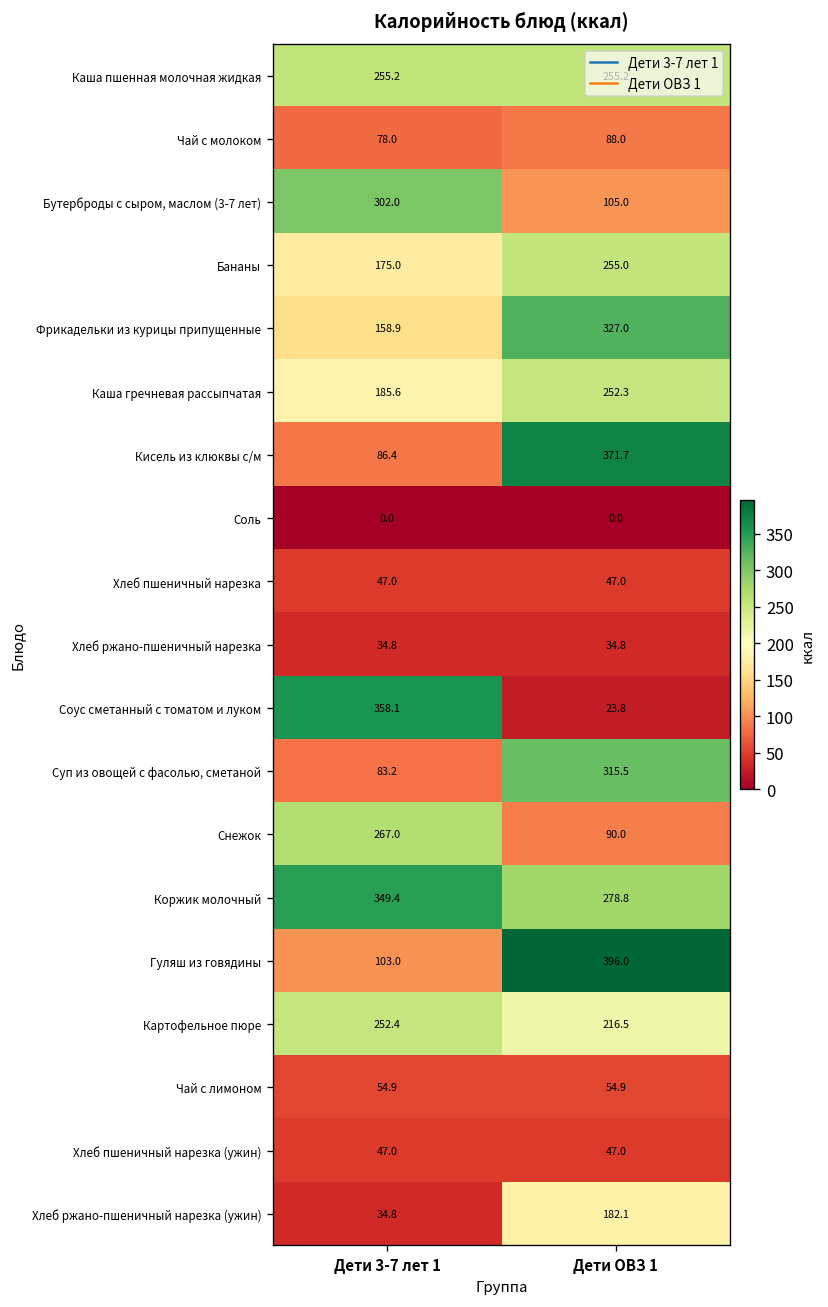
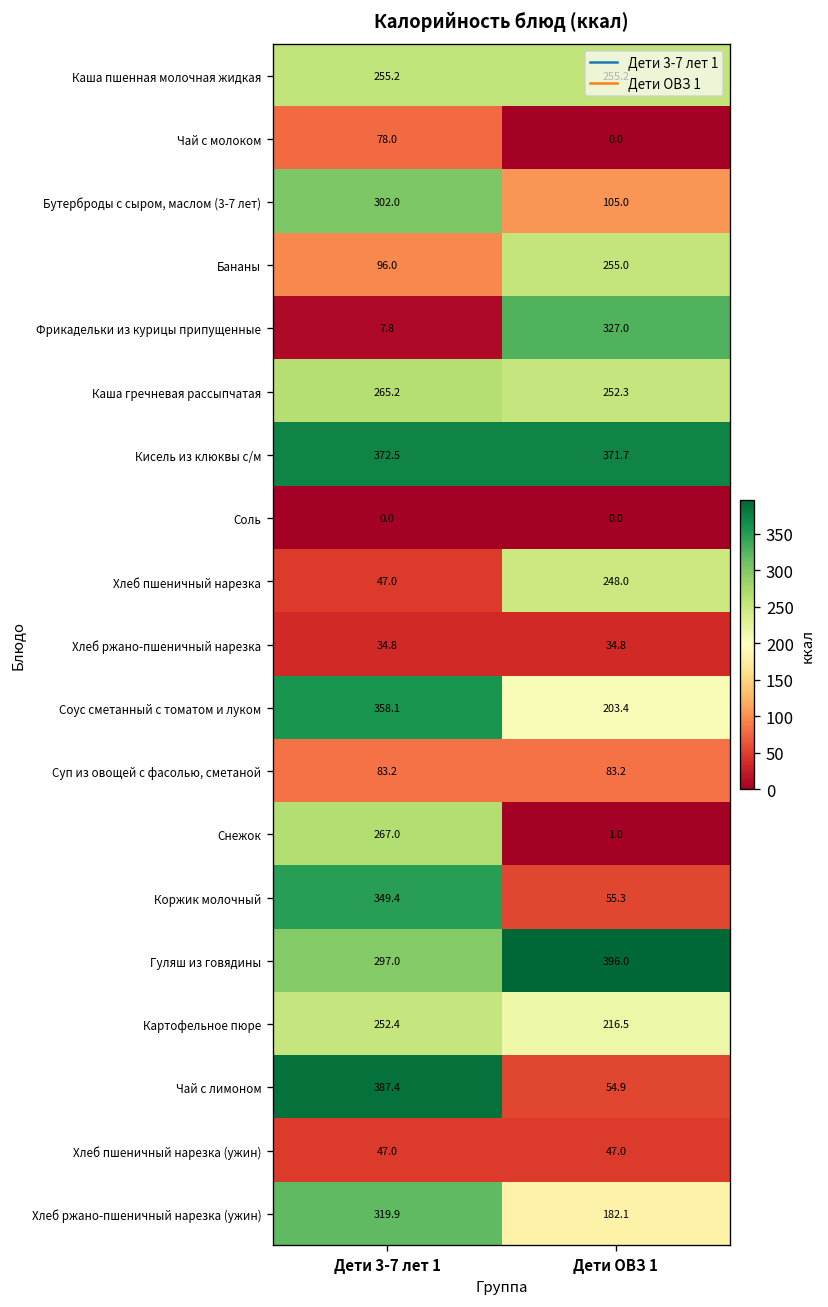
  {
    "Каша пшенная молочная жидкая": {
      "Дети 3-7 лет 1": 255.2
    },
    "Чай с молоком": {
      "Дети 3-7 лет 1": 78.0,
-     "Дети ОВЗ 1": 88.0
+     "Дети ОВЗ 1": 0.0
    },
    "Бутерброды с сыром, маслом (3-7 лет)": {
      "Дети 3-7 лет 1": 302.0,
      "Дети ОВЗ 1": 105.0
    },
    "Бананы": {
-     "Дети 3-7 лет 1": 175.0,
+     "Дети 3-7 лет 1": 96.0,
      "Дети ОВЗ 1": 255.0
    },
    "Фрикадельки из курицы припущенные": {
-     "Дети 3-7 лет 1": 158.9,
+     "Дети 3-7 лет 1": 7.8,
      "Дети ОВЗ 1": 327.0
    },
    "Каша гречневая рассыпчатая": {
-     "Дети 3-7 лет 1": 185.6,
+     "Дети 3-7 лет 1": 265.2,
      "Дети ОВЗ 1": 252.3
    },
    "Кисель из клюквы с/м": {
-     "Дети 3-7 лет 1": 86.4,
+     "Дети 3-7 лет 1": 372.5,
      "Дети ОВЗ 1": 371.7
    },
    "Соль": {
      "Дети 3-7 лет 1": 0.0,
      "Дети ОВЗ 1": 0.0
    },
    "Хлеб пшеничный нарезка": {
      "Дети 3-7 лет 1": 47.0,
-     "Дети ОВЗ 1": 47.0
+     "Дети ОВЗ 1": 248.0
    },
    "Хлеб ржано-пшеничный нарезка": {
      "Дети 3-7 лет 1": 34.8,
      "Дети ОВЗ 1": 34.8
    },
    "Соус сметанный с томатом и луком": {
      "Дети 3-7 лет 1": 358.1,
-     "Дети ОВЗ 1": 23.8
+     "Дети ОВЗ 1": 203.4
    },
    "Суп из овощей с фасолью, сметаной": {
      "Дети 3-7 лет 1": 83.2,
-     "Дети ОВЗ 1": 315.5
+     "Дети ОВЗ 1": 83.2
    },
    "Снежок": {
      "Дети 3-7 лет 1": 267.0,
-     "Дети ОВЗ 1": 90.0
+     "Дети ОВЗ 1": 1.0
    },
    "Коржик молочный": {
      "Дети 3-7 лет 1": 349.4,
-     "Дети ОВЗ 1": 278.8
+     "Дети ОВЗ 1": 55.3
    },
    "Гуляш из говядины": {
-     "Дети 3-7 лет 1": 103.0,
+     "Дети 3-7 лет 1": 297.0,
      "Дети ОВЗ 1": 396.0
    },
    "Картофельное пюре": {
      "Дети 3-7 лет 1": 252.4,
      "Дети ОВЗ 1": 216.5
    },
    "Чай с лимоном": {
-     "Дети 3-7 лет 1": 54.9,
+     "Дети 3-7 лет 1": 387.4,
      "Дети ОВЗ 1": 54.9
    },
    "Хлеб пшеничный нарезка (ужин)": {
      "Дети 3-7 лет 1": 47.0,
      "Дети ОВЗ 1": 47.0
    },
    "Хлеб ржано-пшеничный нарезка (ужин)": {
-     "Дети 3-7 лет 1": 34.8,
+     "Дети 3-7 лет 1": 319.9,
      "Дети ОВЗ 1": 182.1
    }
  }
